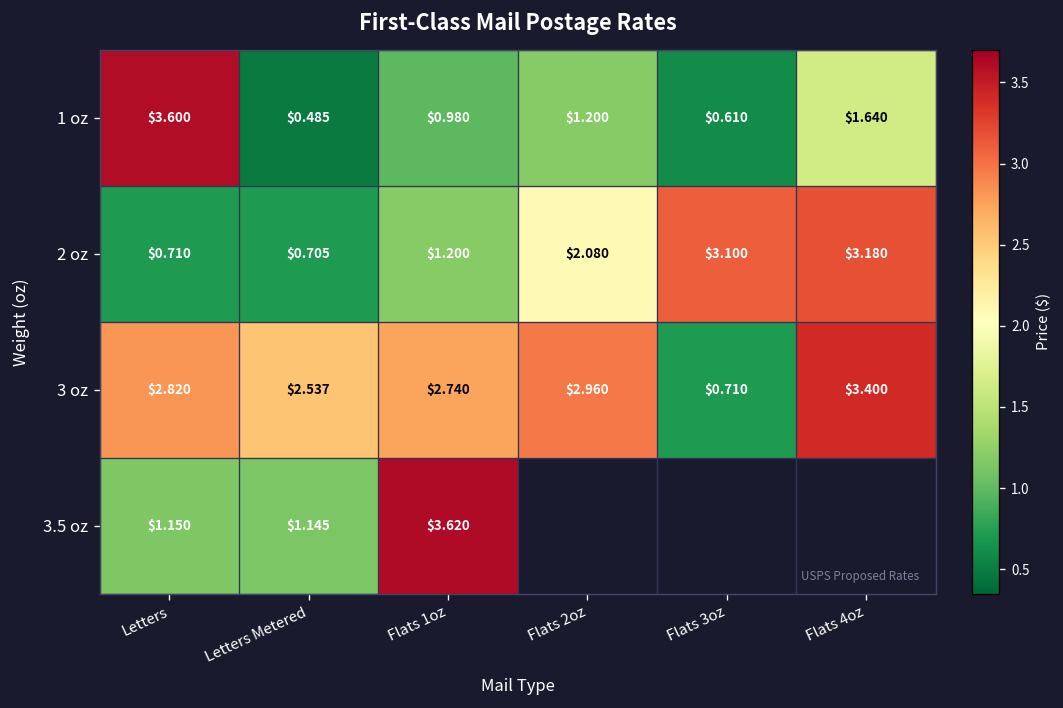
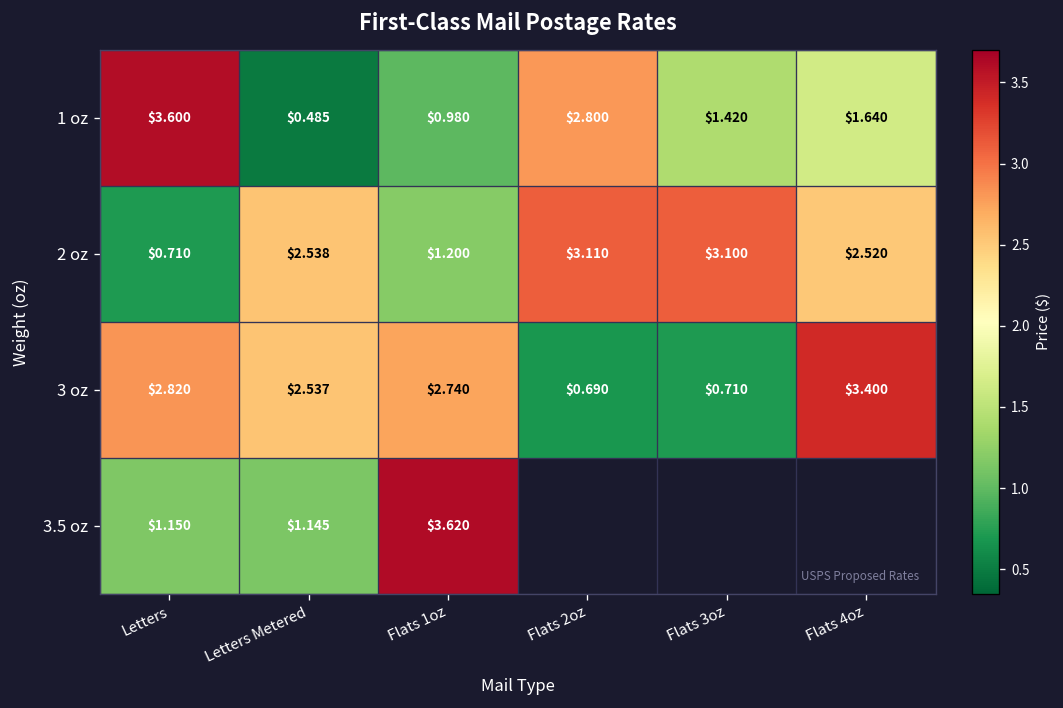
  {
    "1 oz": {
      "Letters": "$3.600",
      "Letters Metered": "$0.485",
      "Flats 1oz": "$0.980",
-     "Flats 2oz": "$1.200",
-     "Flats 3oz": "$0.610",
+     "Flats 2oz": "$2.800",
+     "Flats 3oz": "$1.420",
      "Flats 4oz": "$1.640"
    },
    "2 oz": {
      "Letters": "$0.710",
-     "Letters Metered": "$0.705",
+     "Letters Metered": "$2.538",
      "Flats 1oz": "$1.200",
-     "Flats 2oz": "$2.080",
+     "Flats 2oz": "$3.110",
      "Flats 3oz": "$3.100",
-     "Flats 4oz": "$3.180"
+     "Flats 4oz": "$2.520"
    },
    "3 oz": {
      "Letters": "$2.820",
      "Letters Metered": "$2.537",
      "Flats 1oz": "$2.740",
-     "Flats 2oz": "$2.960",
+     "Flats 2oz": "$0.690",
      "Flats 3oz": "$0.710",
      "Flats 4oz": "$3.400"
    },
    "3.5 oz": {
      "Letters": "$1.150",
      "Letters Metered": "$1.145",
      "Flats 1oz": "$3.620"
    }
  }
